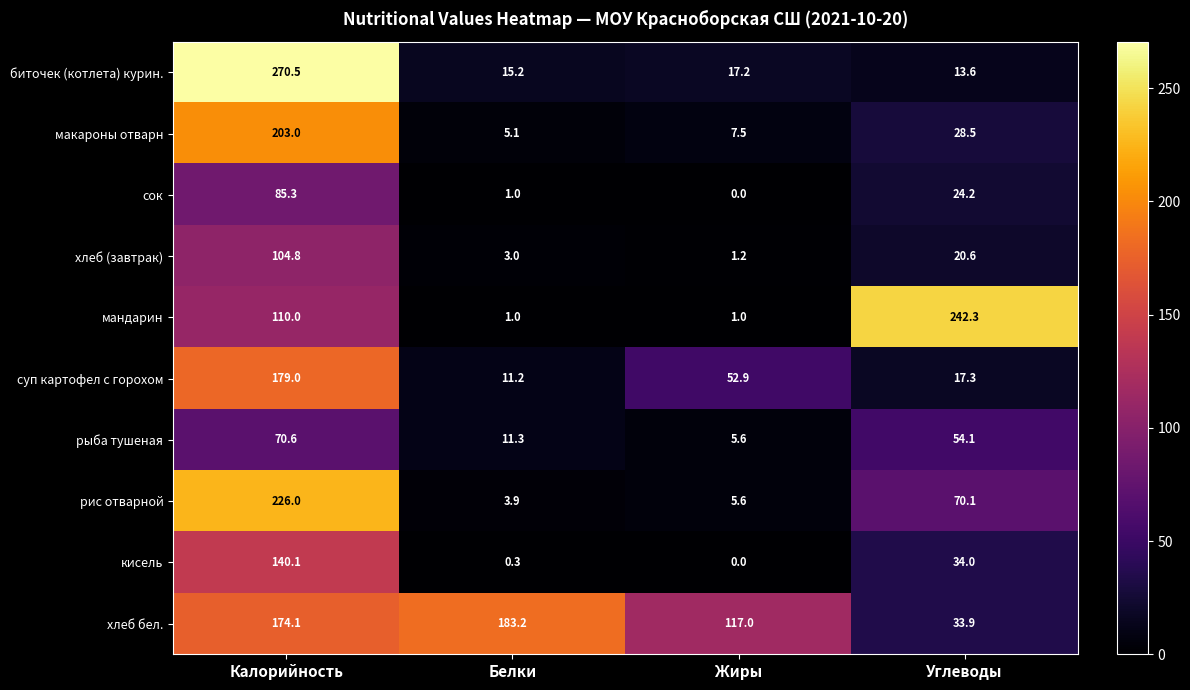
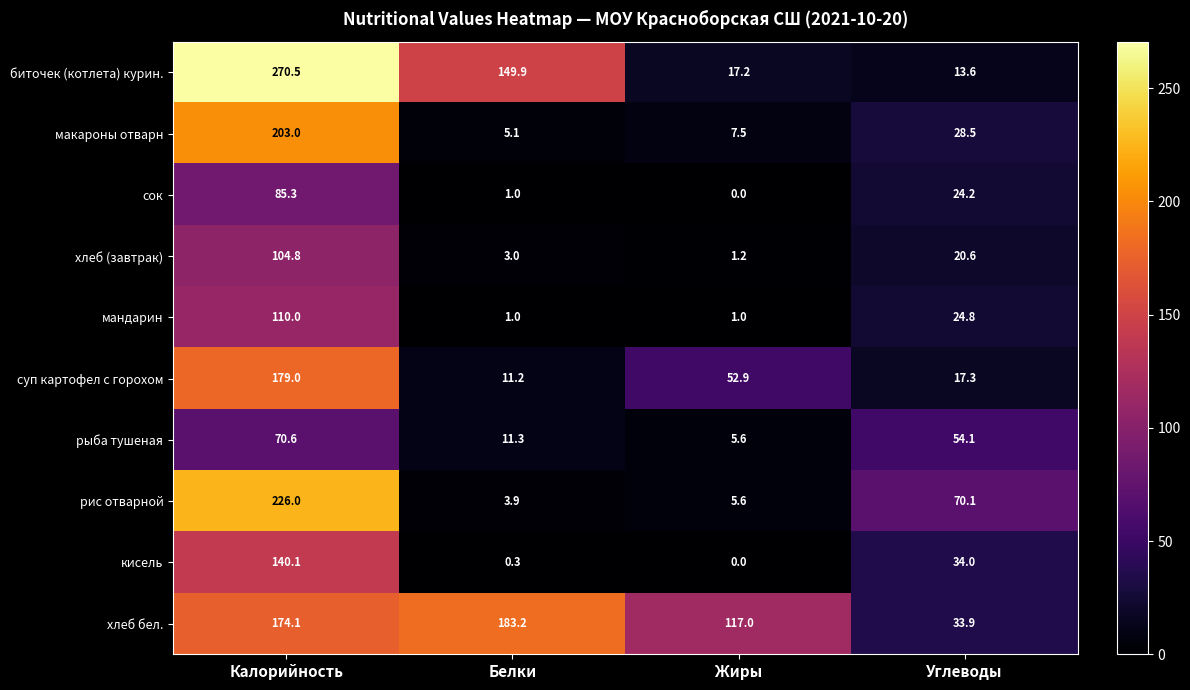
  {
    "биточек (котлета) курин.": {
      "Калорийность": 270.5,
-     "Белки": 15.2,
+     "Белки": 149.9,
      "Жиры": 17.2,
      "Углеводы": 13.6
    },
    "макароны отварн": {
      "Калорийность": 203.0,
      "Белки": 5.1,
      "Жиры": 7.5,
      "Углеводы": 28.5
    },
    "сок": {
      "Калорийность": 85.3,
      "Белки": 1.0,
      "Жиры": 0.0,
      "Углеводы": 24.2
    },
    "хлеб (завтрак)": {
      "Калорийность": 104.8,
      "Белки": 3.0,
      "Жиры": 1.2,
      "Углеводы": 20.6
    },
    "мандарин": {
      "Калорийность": 110.0,
      "Белки": 1.0,
      "Жиры": 1.0,
-     "Углеводы": 242.3
+     "Углеводы": 24.8
    },
    "суп картофел с горохом": {
      "Калорийность": 179.0,
      "Белки": 11.2,
      "Жиры": 52.9,
      "Углеводы": 17.3
    },
    "рыба тушеная": {
      "Калорийность": 70.6,
      "Белки": 11.3,
      "Жиры": 5.6,
      "Углеводы": 54.1
    },
    "рис отварной": {
      "Калорийность": 226.0,
      "Белки": 3.9,
      "Жиры": 5.6,
      "Углеводы": 70.1
    },
    "кисель": {
      "Калорийность": 140.1,
      "Белки": 0.3,
      "Жиры": 0.0,
      "Углеводы": 34.0
    },
    "хлеб бел.": {
      "Калорийность": 174.1,
      "Белки": 183.2,
      "Жиры": 117.0,
      "Углеводы": 33.9
    }
  }
